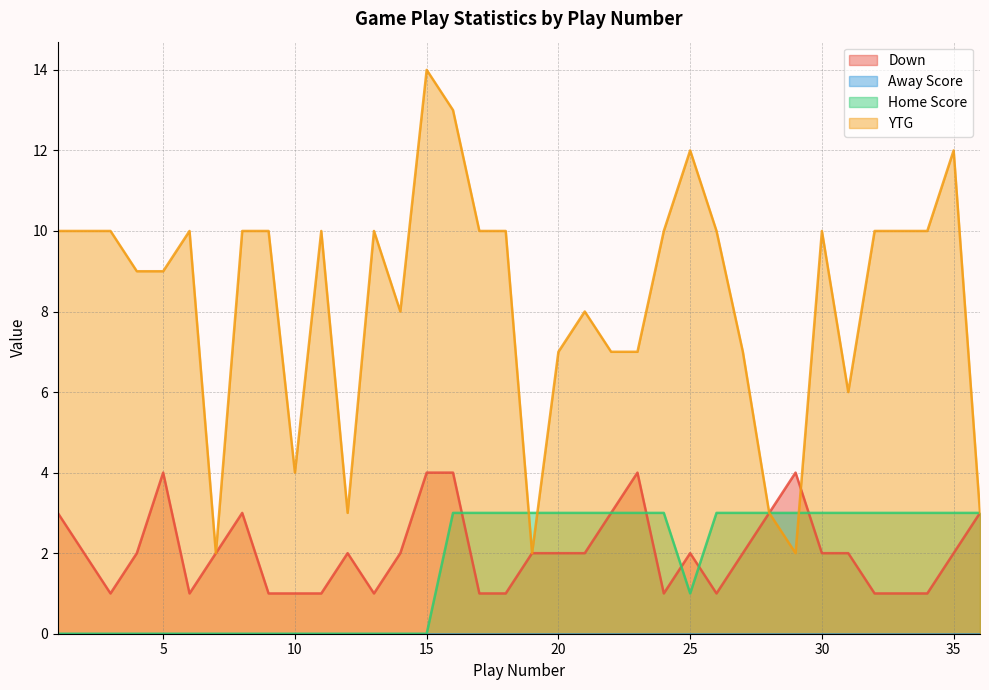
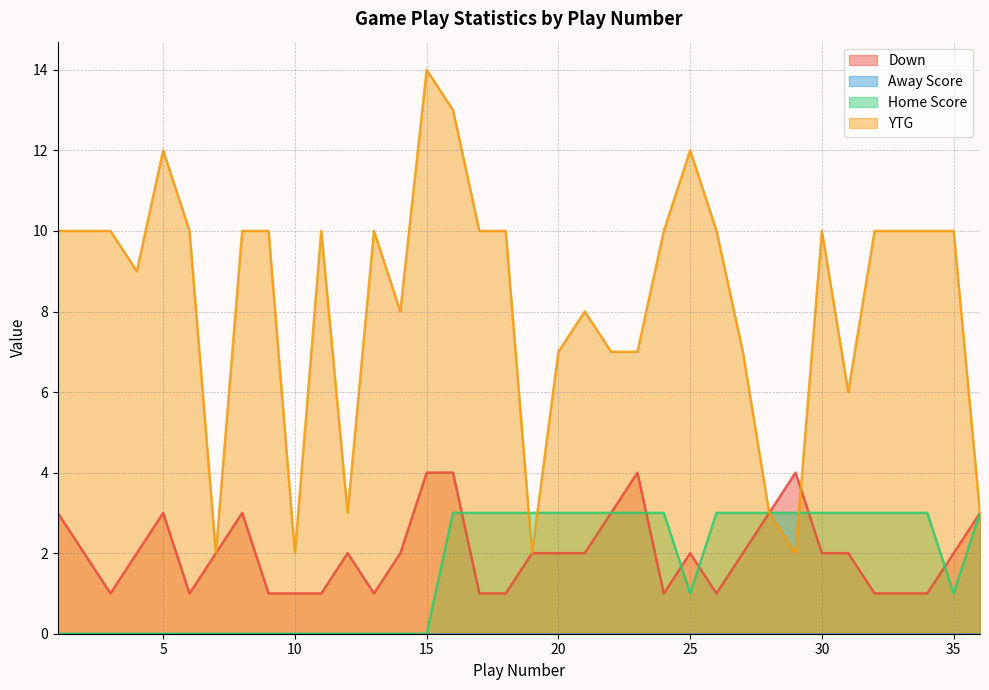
  {
    "Down": {
-     "5": 4,
+     "5": 3,
      "10": 1,
      "15": 4,
      "20": 2,
      "25": 2,
      "30": 2,
      "35": 2
    },
    "Away Score": {
      "20": 0,
      "25": 0,
      "30": 0,
      "35": 0
    },
    "Home Score": {
      "20": 3,
      "25": 1,
      "30": 3,
-     "35": 3
+     "35": 1
    },
    "YTG": {
-     "5": 9,
-     "10": 4,
+     "5": 12,
+     "10": 2,
      "15": 14,
      "20": 7,
      "25": 12,
      "30": 10,
-     "35": 12
+     "35": 10
    }
  }
